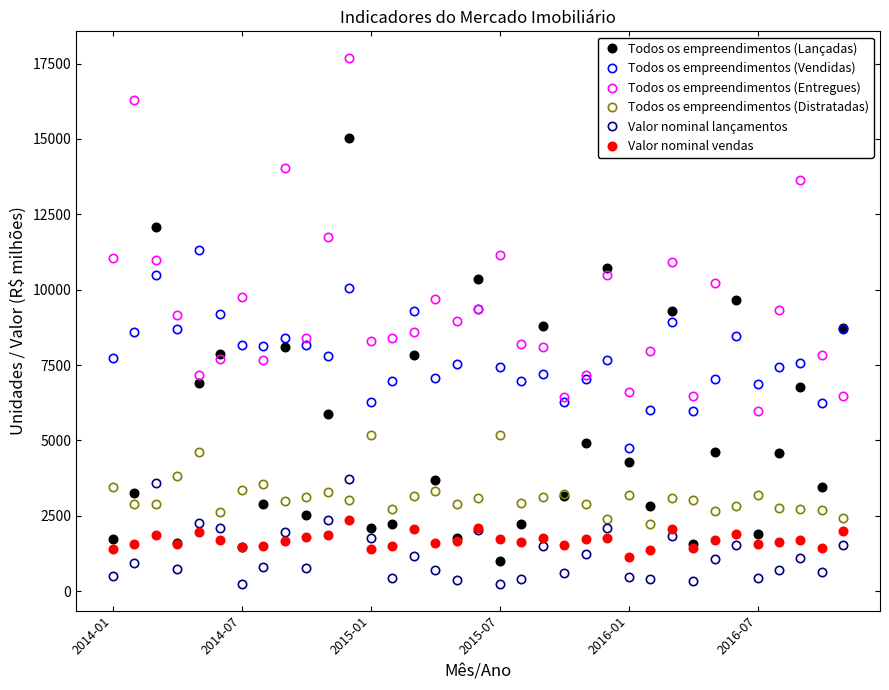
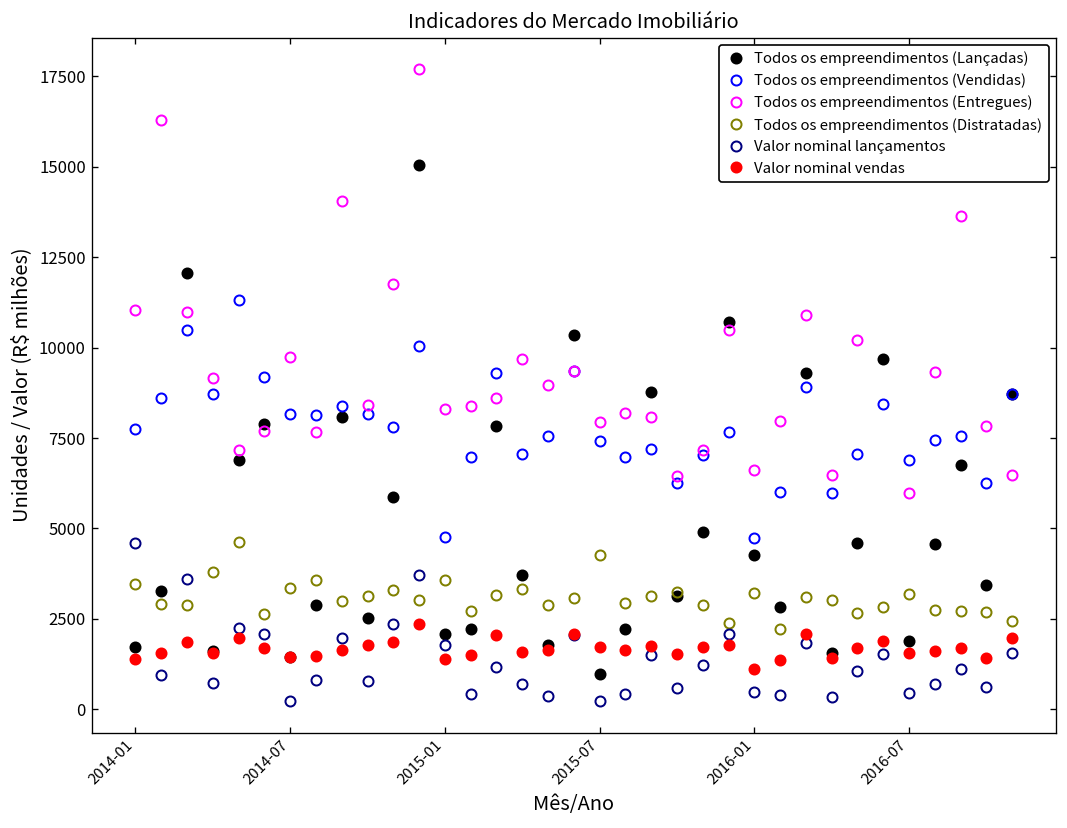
  {
    "Todos os empreendimentos (Lançadas)": {
      "2014-01": 1700,
      "2015-01": 2100,
      "2015-07": 1000,
      "2016-01": 4300,
      "2016-07": 1900
    },
    "Todos os empreendimentos (Vendidas)": {
      "2014-01": 7800,
      "2014-07": 8200,
-     "2015-01": 6300,
+     "2015-01": 4800,
      "2015-07": 7400,
      "2016-01": 4700,
      "2016-07": 6900
    },
    "Todos os empreendimentos (Entregues)": {
      "2014-01": 11100,
      "2014-07": 9700,
      "2015-01": 8300,
-     "2015-07": 11200,
+     "2015-07": 7900,
      "2016-01": 6600,
      "2016-07": 6000
    },
    "Todos os empreendimentos (Distratadas)": {
      "2014-01": 3500,
      "2014-07": 3400,
-     "2015-01": 5200,
-     "2015-07": 5200,
+     "2015-01": 3600,
+     "2015-07": 4300,
      "2016-01": 3200,
      "2016-07": 3200
    },
    "Valor nominal lançamentos": {
-     "2014-01": 500,
+     "2014-01": 4600,
      "2014-07": 200,
      "2015-01": 1800,
      "2015-07": 200,
      "2016-01": 500,
      "2016-07": 400
    },
    "Valor nominal vendas": {
      "2014-01": 1400,
      "2015-01": 1400,
      "2015-07": 1700,
      "2016-01": 1100,
      "2016-07": 1600
    }
  }
